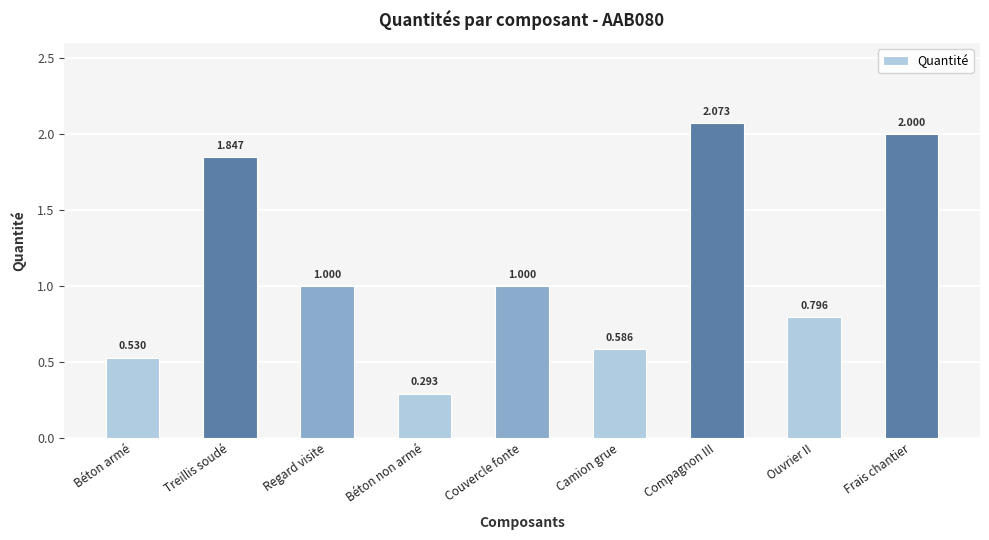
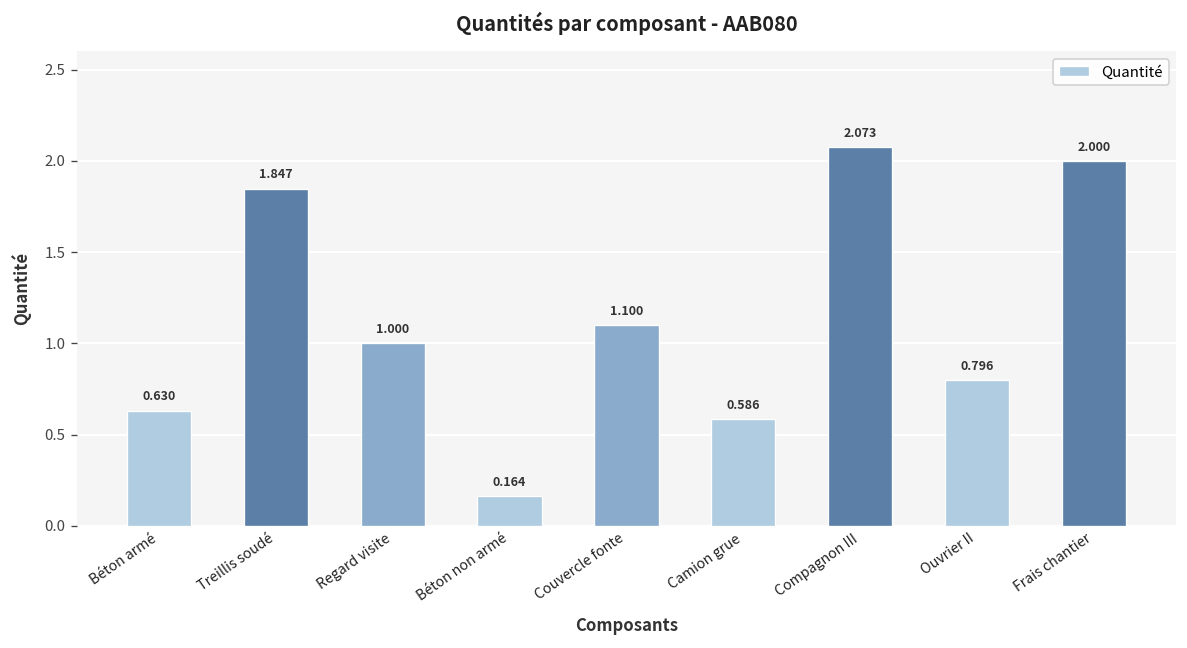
  {
-   "Béton armé": 0.530,
+   "Béton armé": 0.630,
    "Treillis soudé": 1.847,
    "Regard visite": 1.000,
-   "Béton non armé": 0.293,
-   "Couvercle fonte": 1.000,
+   "Béton non armé": 0.164,
+   "Couvercle fonte": 1.100,
    "Camion grue": 0.586,
    "Compagnon III": 2.073,
    "Ouvrier II": 0.796,
    "Frais chantier": 2.000
  }
